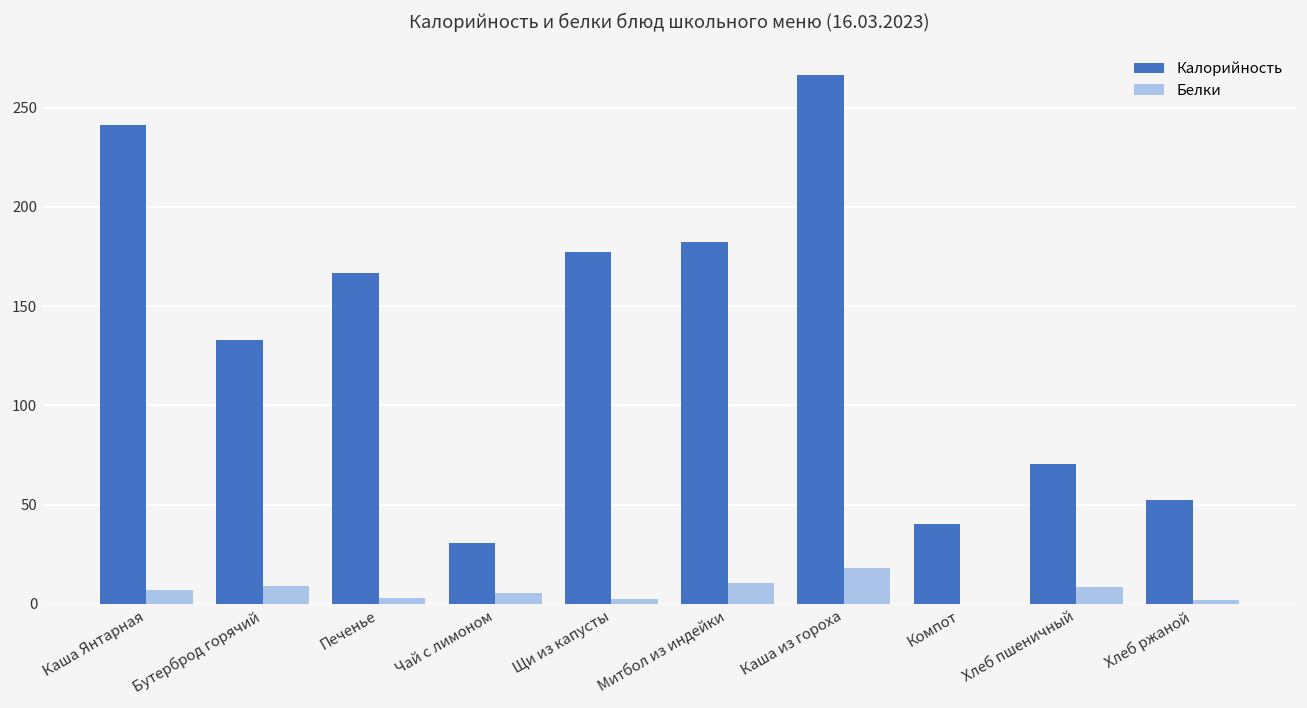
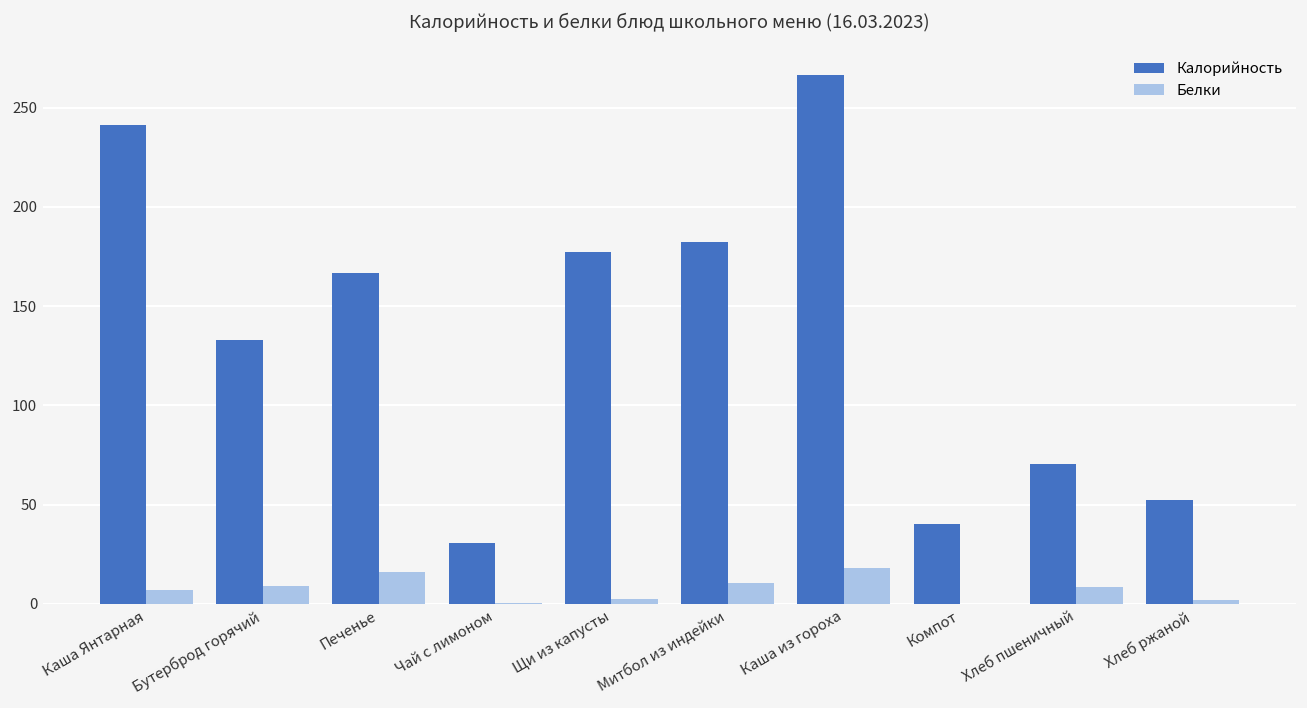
  {
    "Калорийность": {
      "Каша Янтарная": 241,
      "Бутерброд горячий": 133,
      "Печенье": 167,
      "Чай с лимоном": 31,
      "Щи из капусты": 177,
      "Митбол из индейки": 183,
      "Каша из гороха": 266,
      "Компот": 40,
      "Хлеб пшеничный": 71,
      "Хлеб ржаной": 52
    },
    "Белки": {
      "Каша Янтарная": 7,
      "Бутерброд горячий": 9,
-     "Печенье": 3,
-     "Чай с лимоном": 6,
+     "Печенье": 16,
+     "Чай с лимоном": 0,
      "Щи из капусты": 2,
      "Митбол из индейки": 11,
      "Каша из гороха": 18,
      "Хлеб пшеничный": 8,
      "Хлеб ржаной": 2
    }
  }
